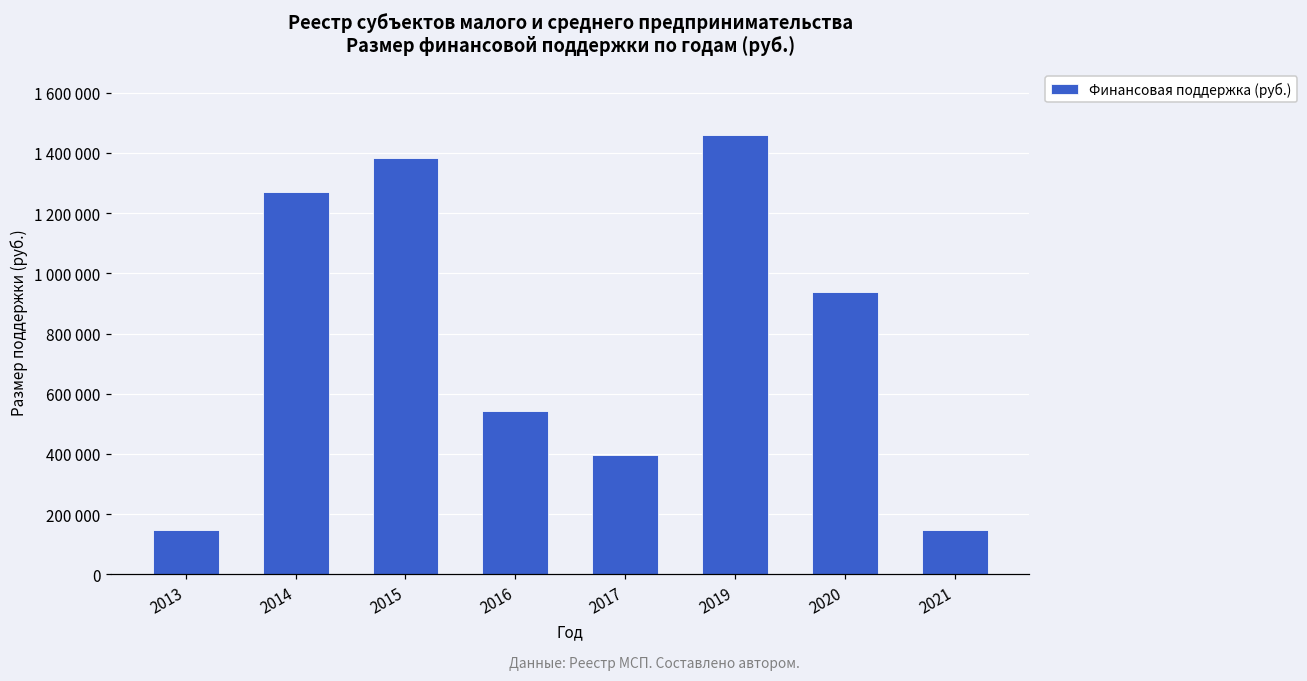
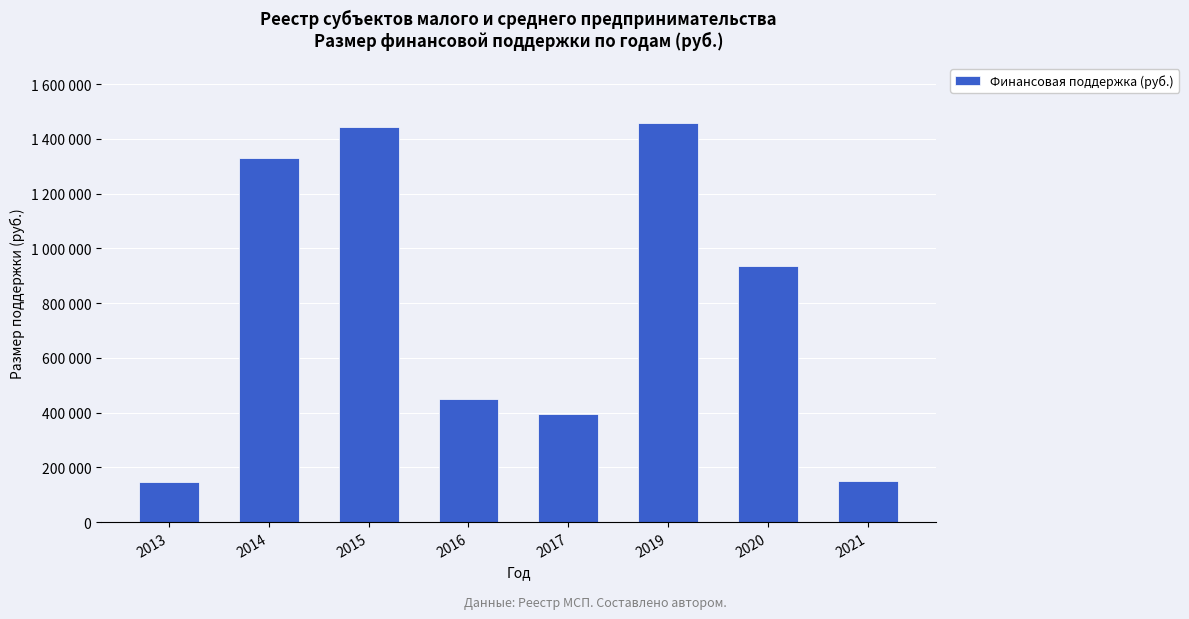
  {
    "2013": 150000,
-   "2014": 1270000,
-   "2015": 1380000,
-   "2016": 540000,
+   "2014": 1330000,
+   "2015": 1440000,
+   "2016": 450000,
    "2017": 400000,
    "2019": 1460000,
    "2020": 940000,
    "2021": 150000
  }
